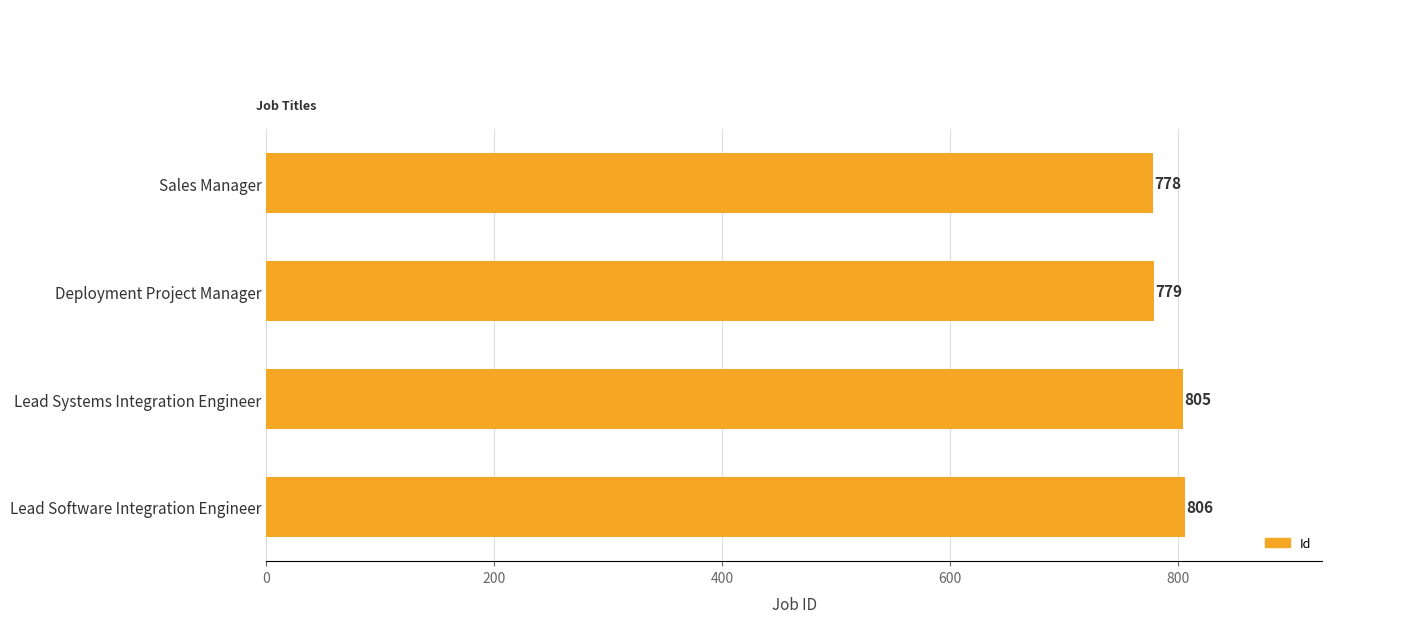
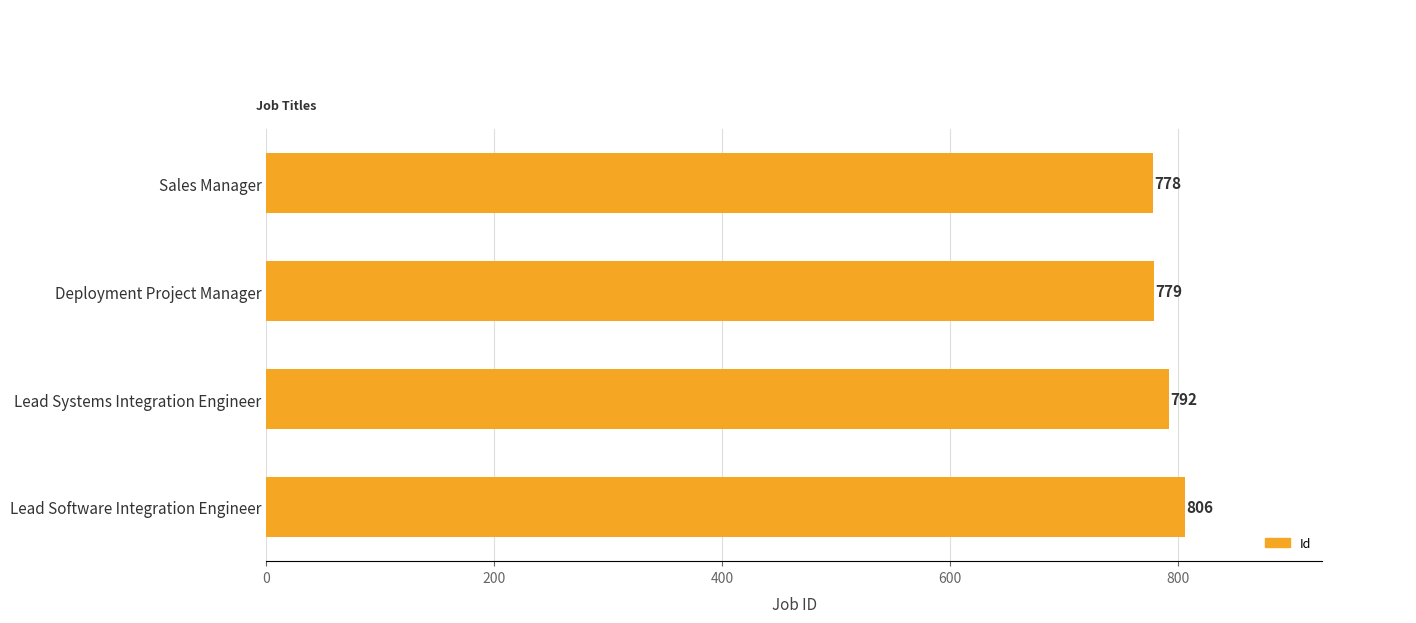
  {
    "Sales Manager": 778,
    "Deployment Project Manager": 779,
-   "Lead Systems Integration Engineer": 805,
+   "Lead Systems Integration Engineer": 792,
    "Lead Software Integration Engineer": 806
  }
